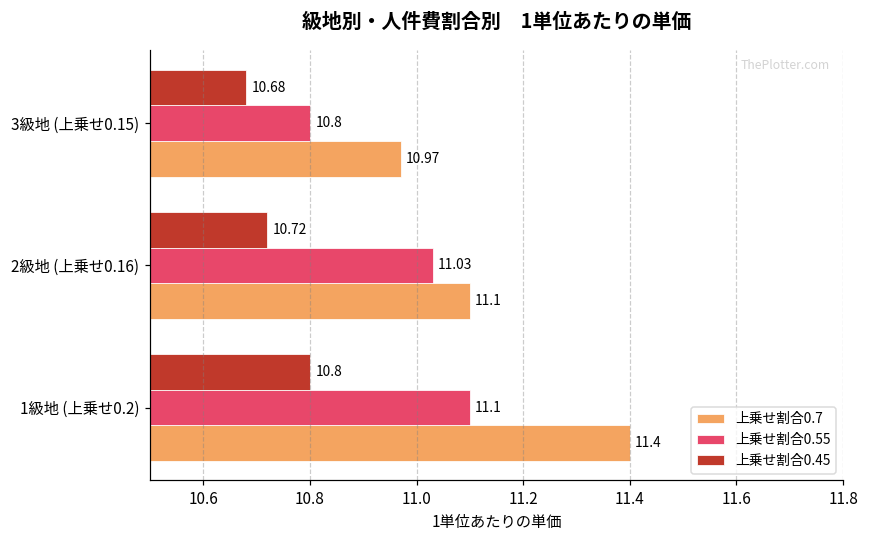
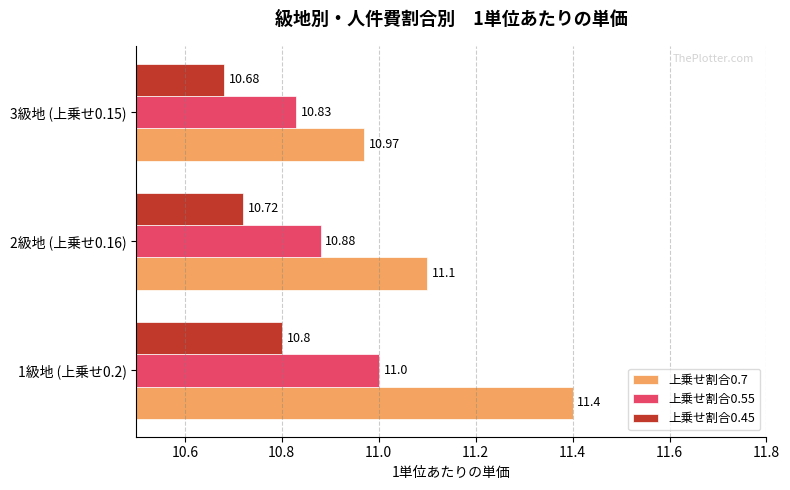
  {
    "上乗せ割合0.7": {
      "3級地 (上乗せ0.15)": 10.97,
      "2級地 (上乗せ0.16)": 11.1,
      "1級地 (上乗せ0.2)": 11.4
    },
    "上乗せ割合0.55": {
-     "3級地 (上乗せ0.15)": 10.8,
-     "2級地 (上乗せ0.16)": 11.03,
-     "1級地 (上乗せ0.2)": 11.1
+     "3級地 (上乗せ0.15)": 10.83,
+     "2級地 (上乗せ0.16)": 10.88,
+     "1級地 (上乗せ0.2)": 11.0
    },
    "上乗せ割合0.45": {
      "3級地 (上乗せ0.15)": 10.68,
      "2級地 (上乗せ0.16)": 10.72,
      "1級地 (上乗せ0.2)": 10.8
    }
  }
